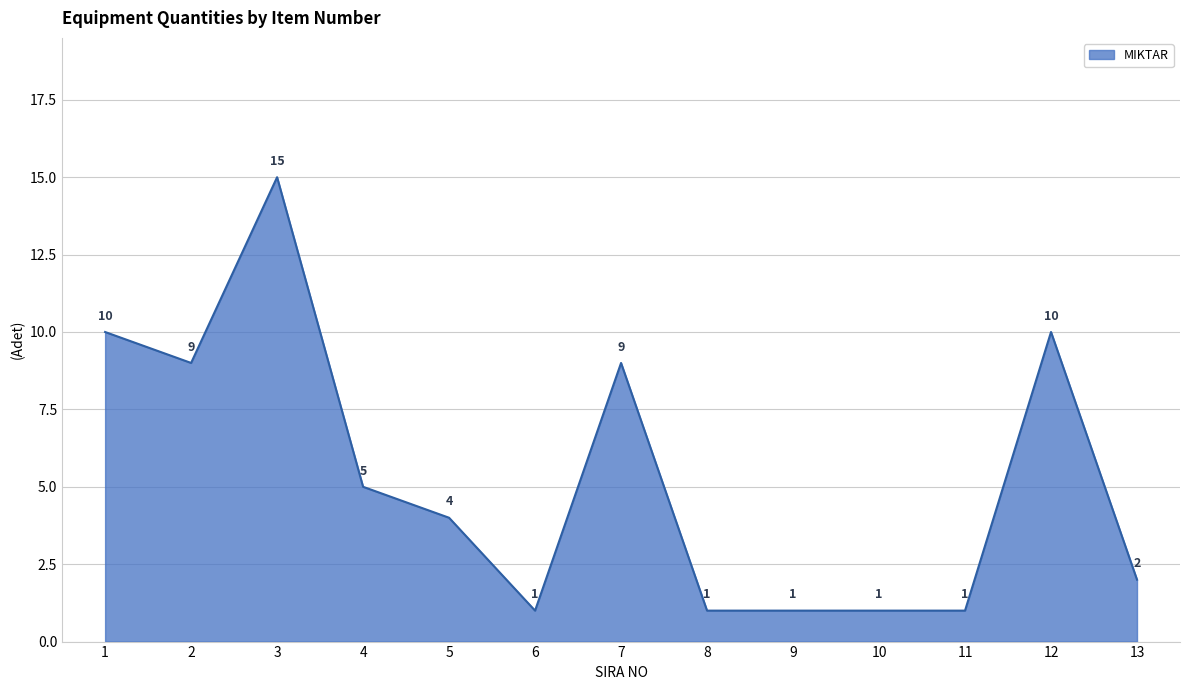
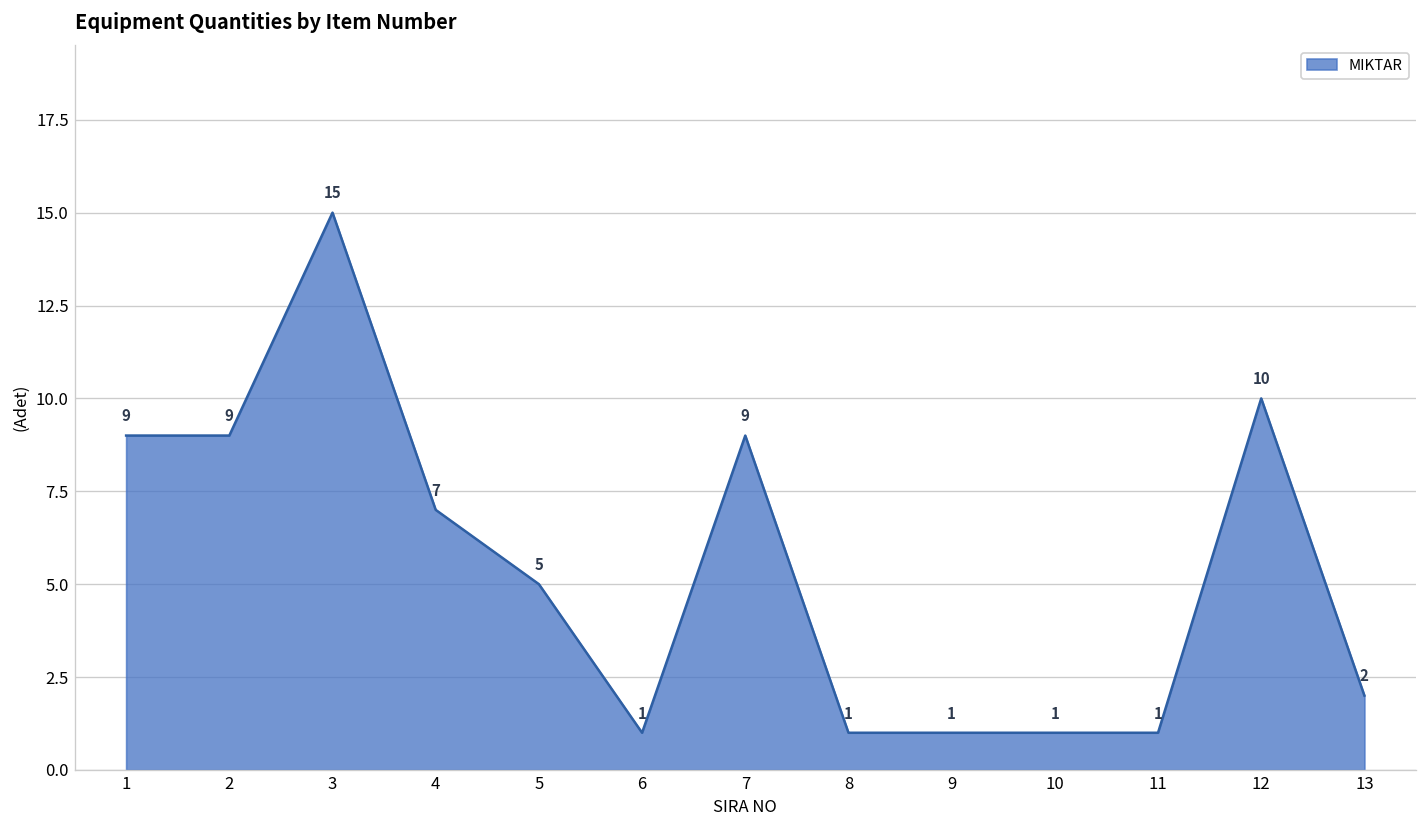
  {
-   "1": 10,
+   "1": 9,
    "2": 9,
    "3": 15,
-   "4": 5,
-   "5": 4,
+   "4": 7,
+   "5": 5,
    "6": 1,
    "7": 9,
    "8": 1,
    "9": 1,
    "10": 1,
    "11": 1,
    "12": 10,
    "13": 2
  }
